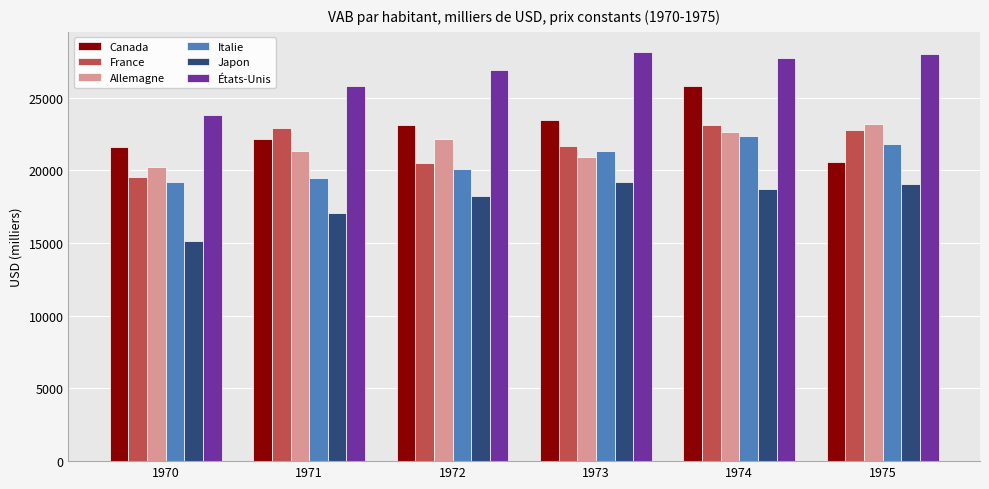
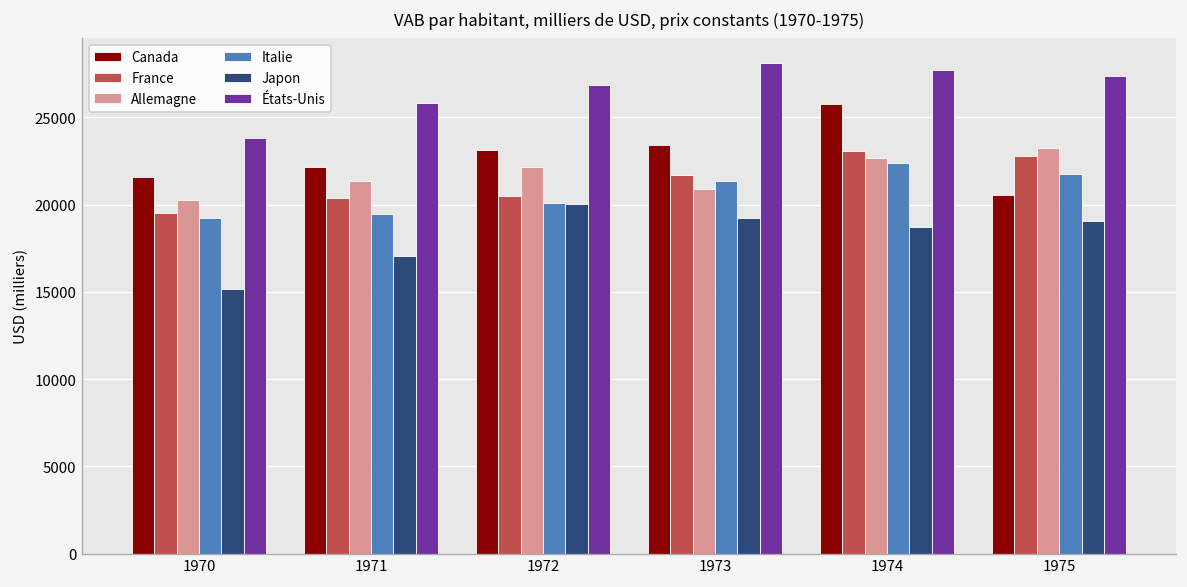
  {
    "Canada": {
      "1970": 21600,
      "1971": 22200,
      "1972": 23100,
      "1973": 23400,
      "1974": 25800,
      "1975": 20600
    },
    "France": {
      "1970": 19500,
-     "1971": 22900,
+     "1971": 20400,
      "1972": 20500,
      "1973": 21700,
      "1974": 23100,
      "1975": 22800
    },
    "Allemagne": {
      "1970": 20200,
      "1971": 21300,
      "1972": 22100,
      "1973": 20900,
      "1974": 22600,
      "1975": 23200
    },
    "Italie": {
      "1970": 19200,
      "1971": 19500,
      "1972": 20100,
      "1973": 21300,
      "1974": 22400,
      "1975": 21800
    },
    "Japon": {
      "1970": 15200,
      "1971": 17000,
-     "1972": 18200,
+     "1972": 20100,
      "1973": 19200,
      "1974": 18700,
      "1975": 19100
    },
    "États-Unis": {
      "1970": 23800,
      "1971": 25800,
      "1972": 26900,
      "1973": 28100,
      "1974": 27700,
-     "1975": 28000
+     "1975": 27400
    }
  }
